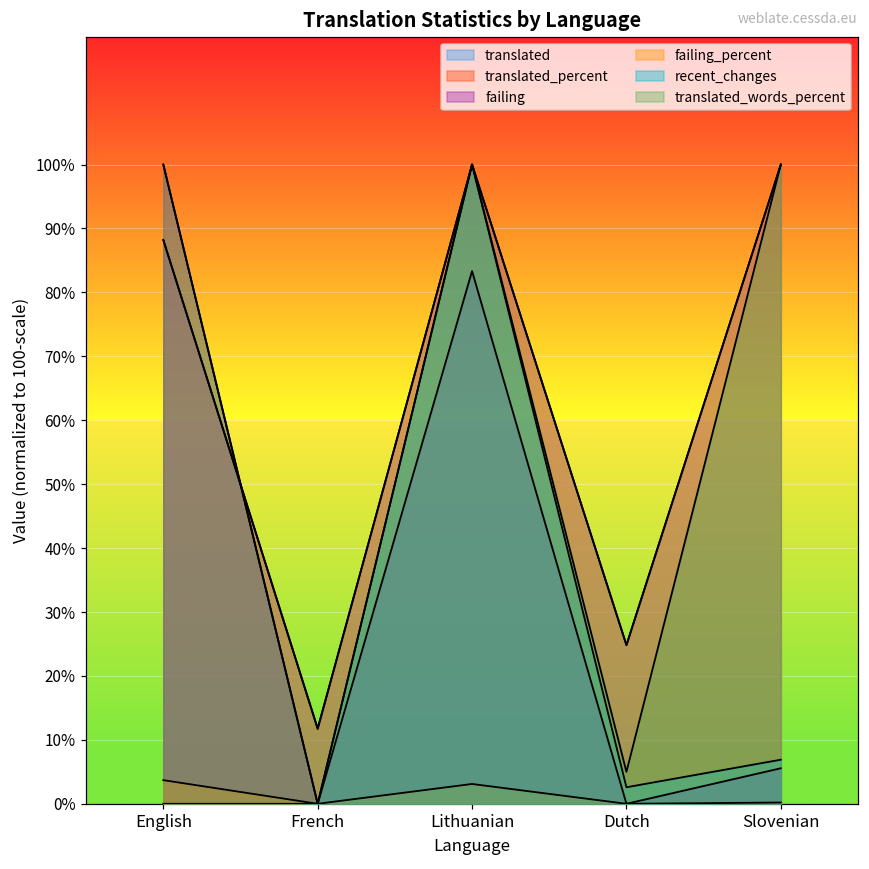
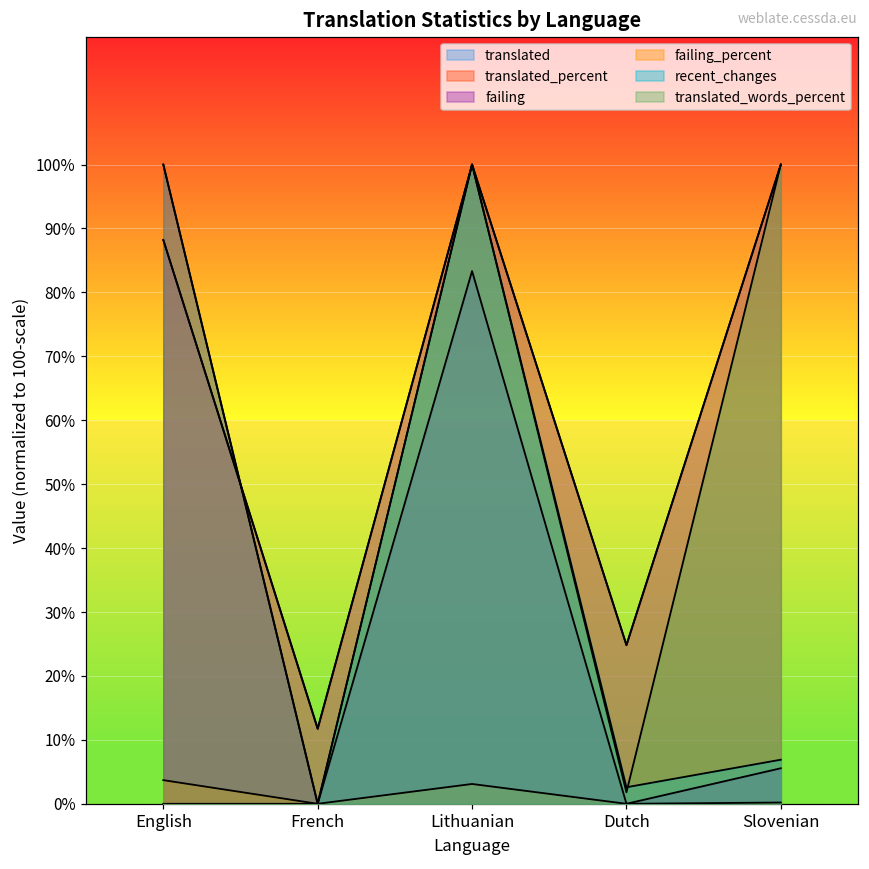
  {
    "failing": {
      "Lithuanian": "83%",
      "Slovenian": "6%"
    },
    "translated_words_percent": {
-     "Dutch": "5%"
+     "Dutch": "2%"
    }
  }
